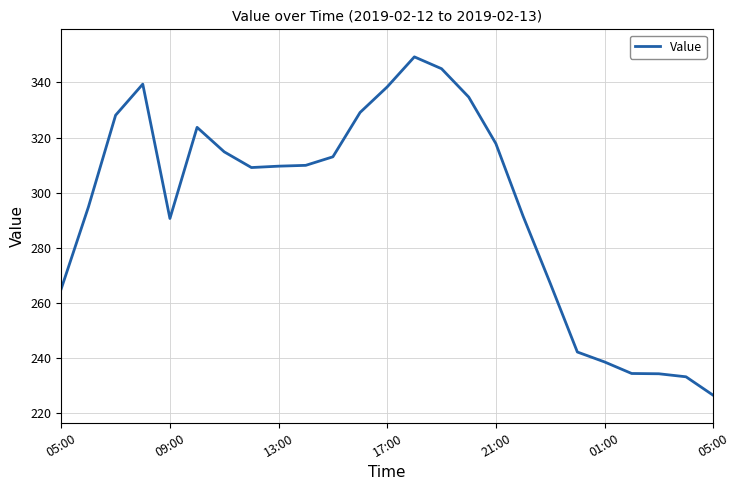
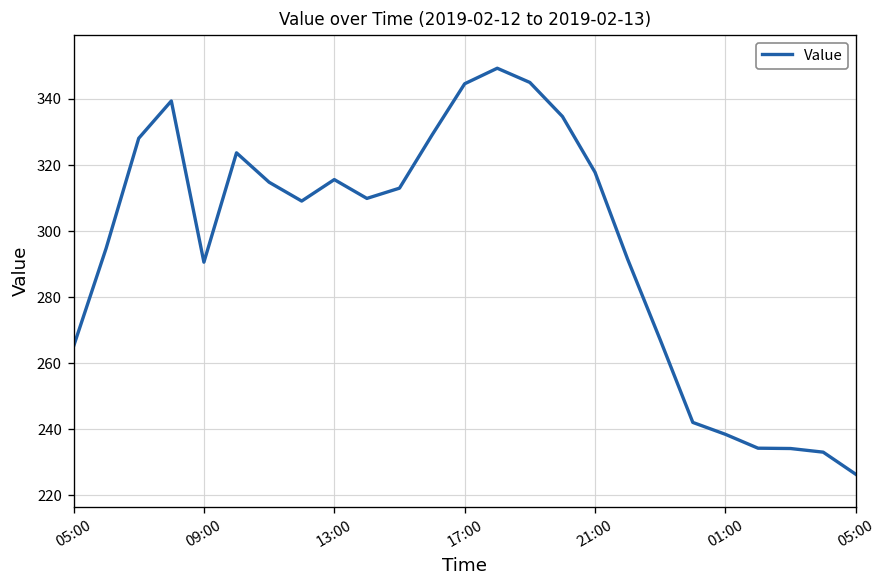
  {
    "09:00": 291,
-   "13:00": 310,
-   "17:00": 338,
+   "13:00": 316,
+   "17:00": 345,
    "21:00": 318,
    "01:00": 239
  }
